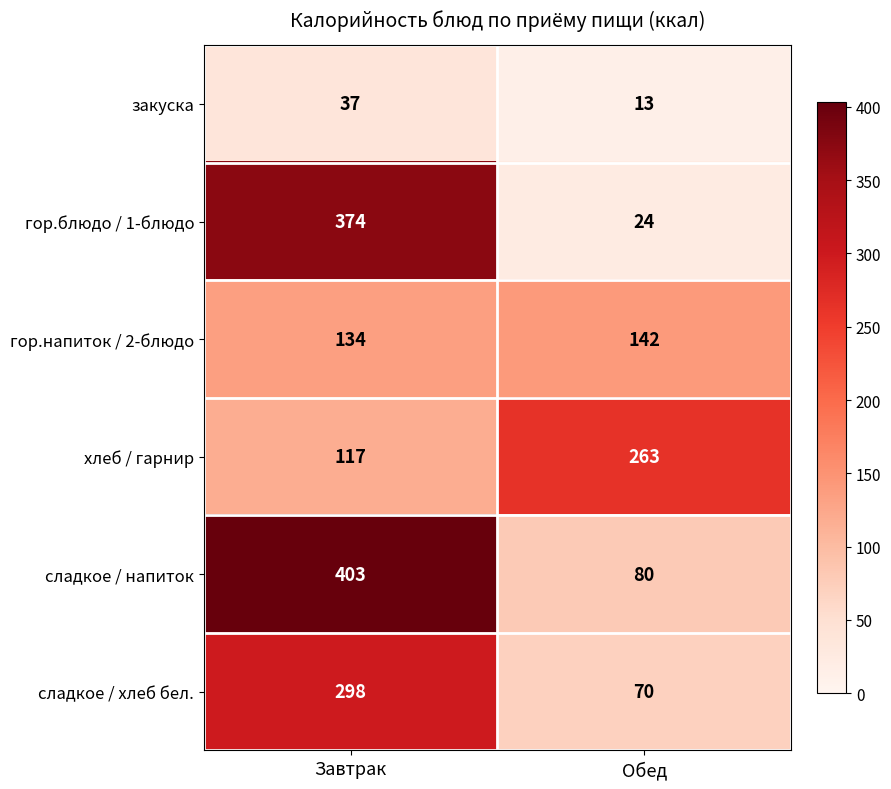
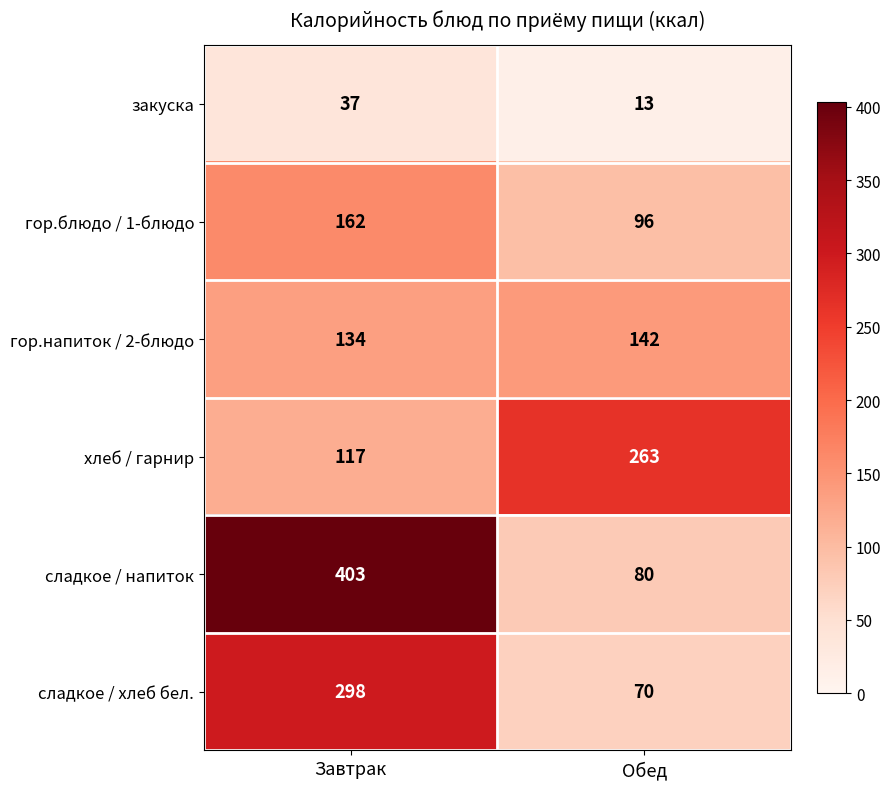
  {
    "закуска": {
      "Завтрак": 37,
      "Обед": 13
    },
    "гор.блюдо / 1-блюдо": {
-     "Завтрак": 374,
-     "Обед": 24
+     "Завтрак": 162,
+     "Обед": 96
    },
    "гор.напиток / 2-блюдо": {
      "Завтрак": 134,
      "Обед": 142
    },
    "хлеб / гарнир": {
      "Завтрак": 117,
      "Обед": 263
    },
    "сладкое / напиток": {
      "Завтрак": 403,
      "Обед": 80
    },
    "сладкое / хлеб бел.": {
      "Завтрак": 298,
      "Обед": 70
    }
  }
